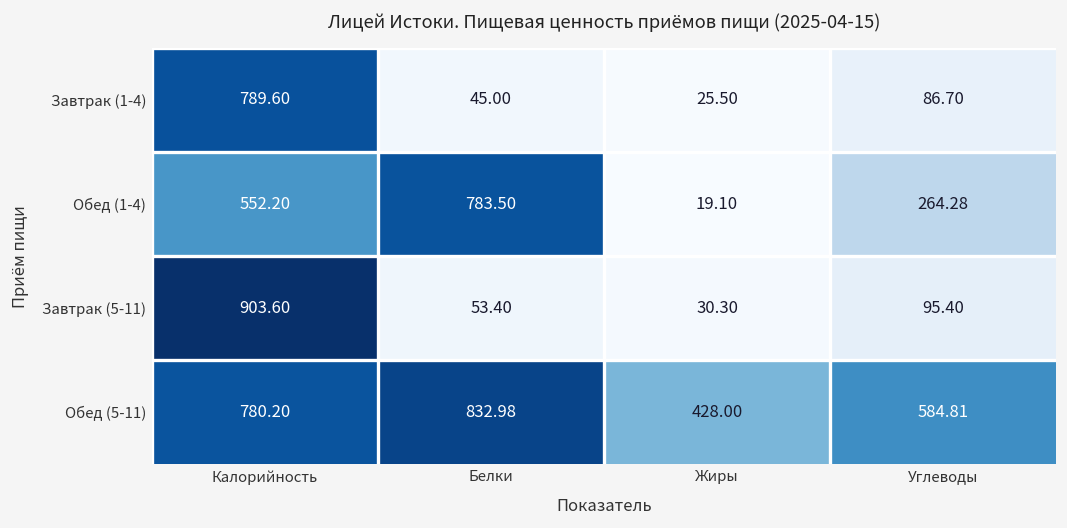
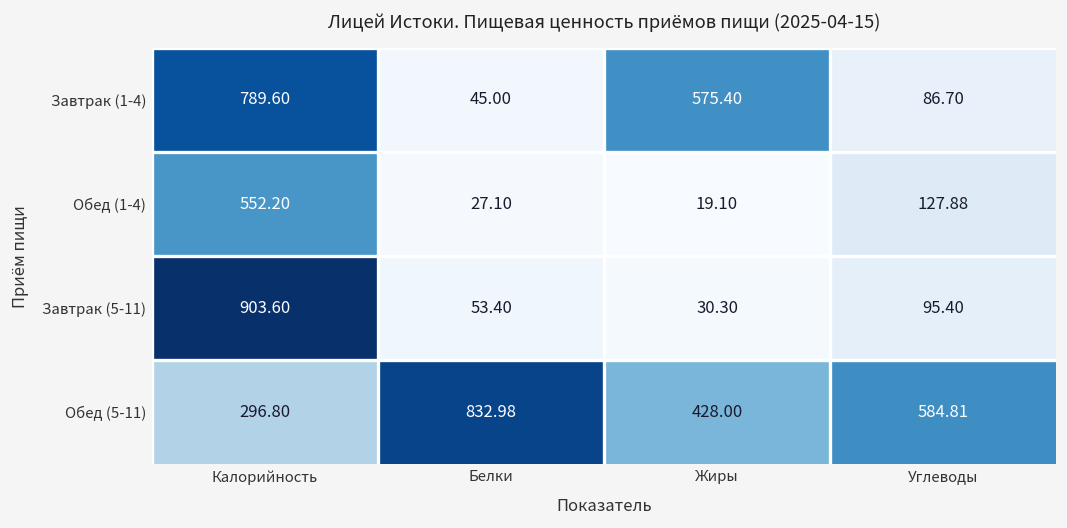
  {
    "Завтрак (1-4)": {
      "Калорийность": 789.60,
      "Белки": 45.00,
-     "Жиры": 25.50,
+     "Жиры": 575.40,
      "Углеводы": 86.70
    },
    "Обед (1-4)": {
      "Калорийность": 552.20,
-     "Белки": 783.50,
+     "Белки": 27.10,
      "Жиры": 19.10,
-     "Углеводы": 264.28
+     "Углеводы": 127.88
    },
    "Завтрак (5-11)": {
      "Калорийность": 903.60,
      "Белки": 53.40,
      "Жиры": 30.30,
      "Углеводы": 95.40
    },
    "Обед (5-11)": {
-     "Калорийность": 780.20,
+     "Калорийность": 296.80,
      "Белки": 832.98,
      "Жиры": 428.00,
      "Углеводы": 584.81
    }
  }
